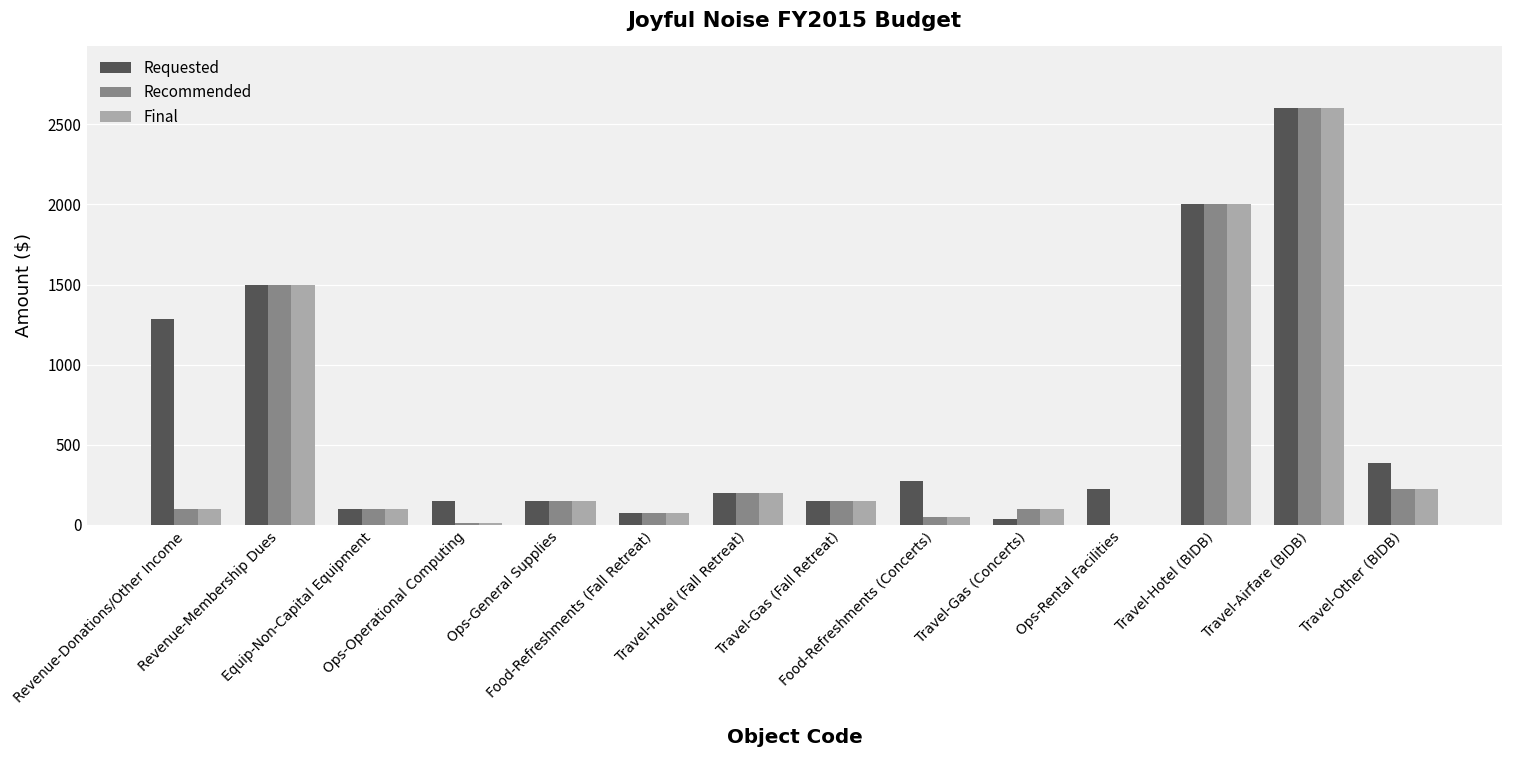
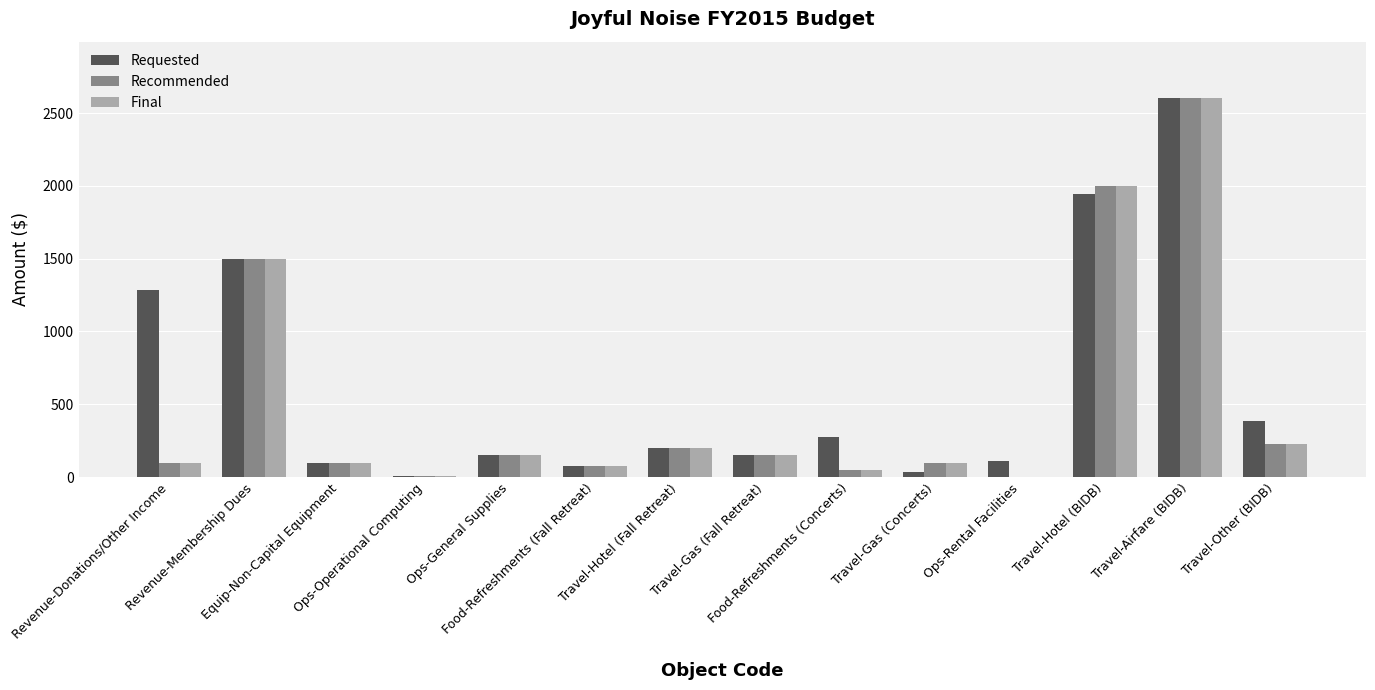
  {
    "Requested": {
      "Revenue-Donations/Other Income": 1290,
      "Revenue-Membership Dues": 1500,
      "Equip-Non-Capital Equipment": 100,
-     "Ops-Operational Computing": 150,
+     "Ops-Operational Computing": 10,
      "Ops-General Supplies": 150,
      "Food-Refreshments (Fall Retreat)": 80,
      "Travel-Hotel (Fall Retreat)": 200,
      "Travel-Gas (Fall Retreat)": 150,
      "Food-Refreshments (Concerts)": 280,
      "Travel-Gas (Concerts)": 30,
-     "Ops-Rental Facilities": 230,
-     "Travel-Hotel (BIDB)": 2000,
+     "Ops-Rental Facilities": 110,
+     "Travel-Hotel (BIDB)": 1940,
      "Travel-Airfare (BIDB)": 2600,
      "Travel-Other (BIDB)": 380
    }
  }
